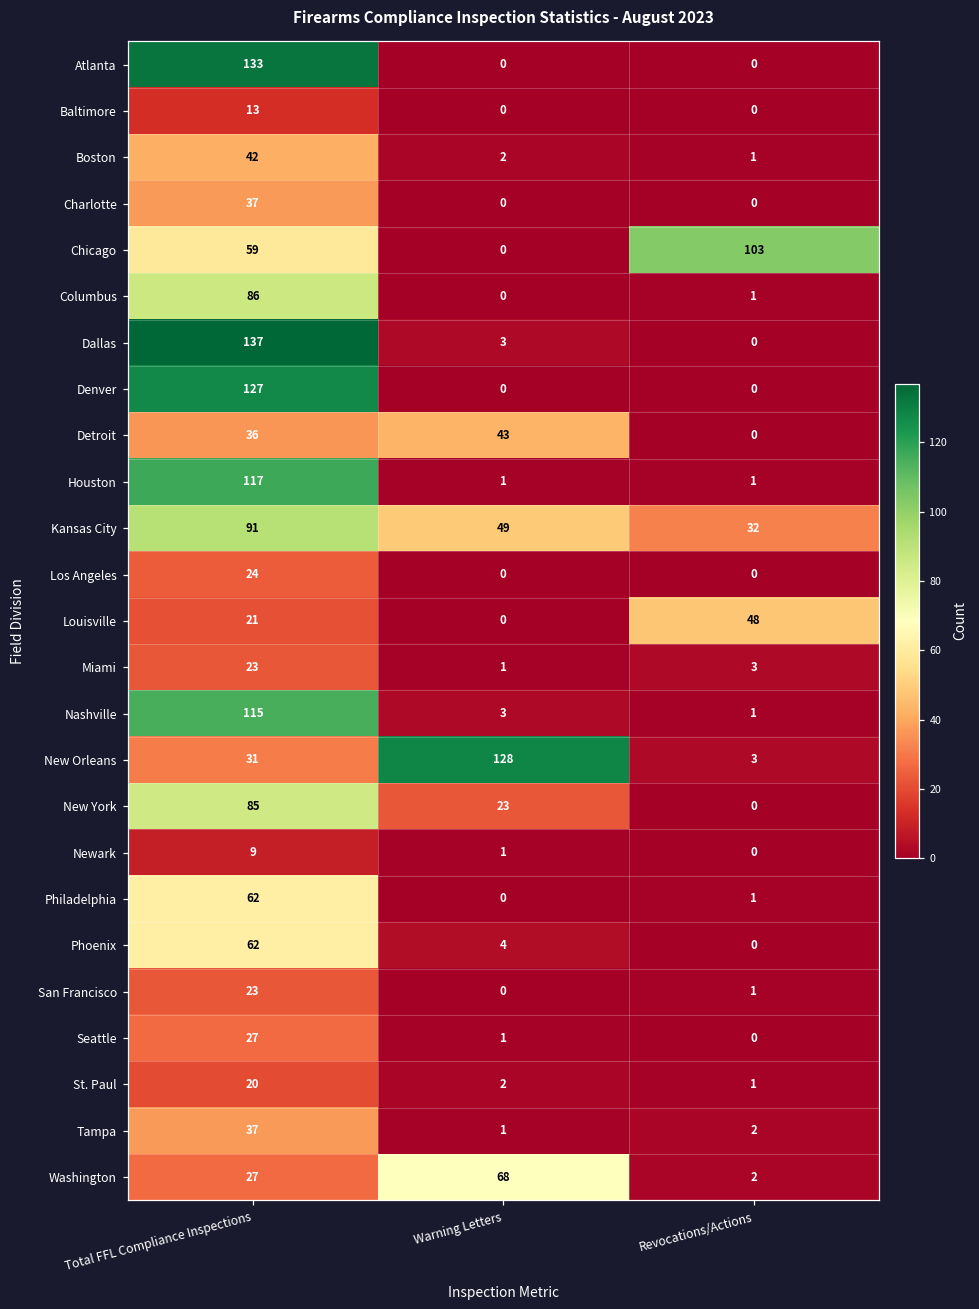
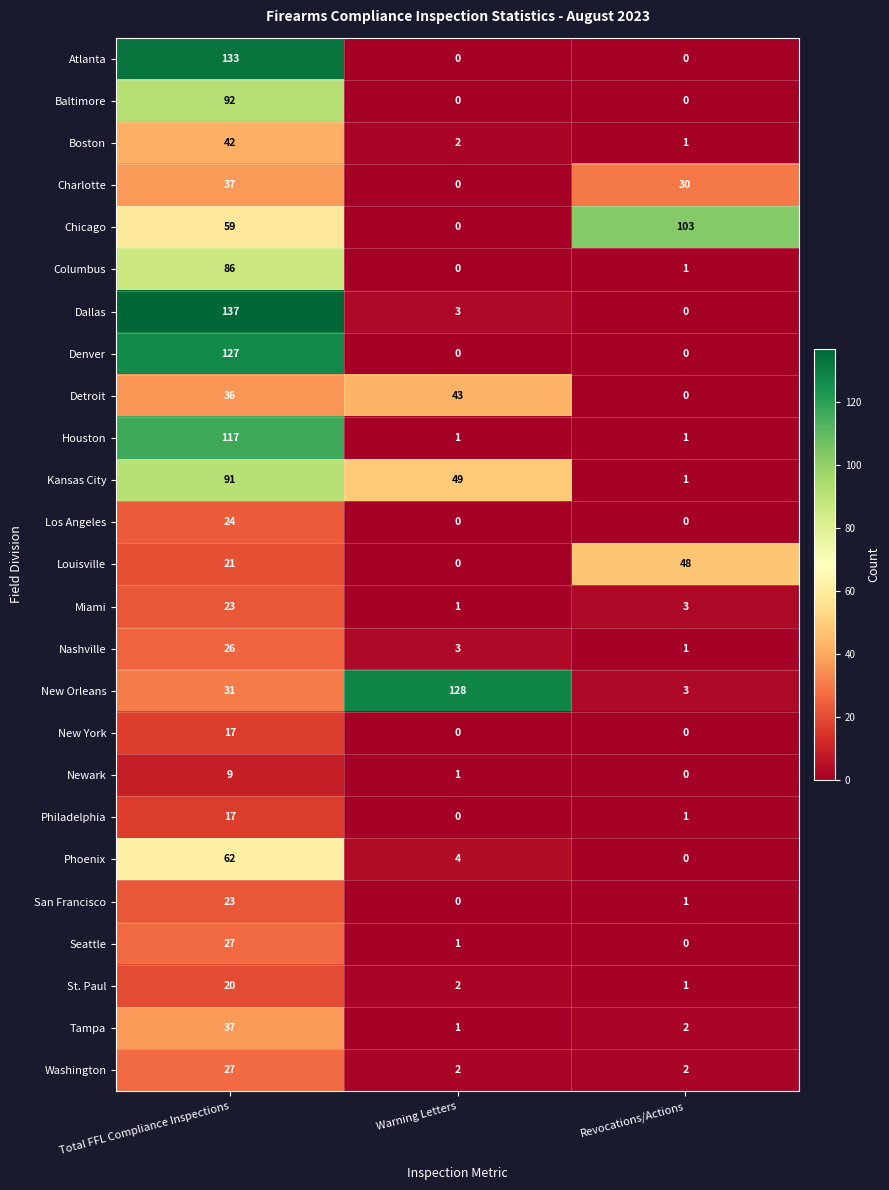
  {
    "Atlanta": {
      "Total FFL Compliance Inspections": 133,
      "Warning Letters": 0,
      "Revocations/Actions": 0
    },
    "Baltimore": {
-     "Total FFL Compliance Inspections": 13,
+     "Total FFL Compliance Inspections": 92,
      "Warning Letters": 0,
      "Revocations/Actions": 0
    },
    "Boston": {
      "Total FFL Compliance Inspections": 42,
      "Warning Letters": 2,
      "Revocations/Actions": 1
    },
    "Charlotte": {
      "Total FFL Compliance Inspections": 37,
      "Warning Letters": 0,
-     "Revocations/Actions": 0
+     "Revocations/Actions": 30
    },
    "Chicago": {
      "Total FFL Compliance Inspections": 59,
      "Warning Letters": 0,
      "Revocations/Actions": 103
    },
    "Columbus": {
      "Total FFL Compliance Inspections": 86,
      "Warning Letters": 0,
      "Revocations/Actions": 1
    },
    "Dallas": {
      "Total FFL Compliance Inspections": 137,
      "Warning Letters": 3,
      "Revocations/Actions": 0
    },
    "Denver": {
      "Total FFL Compliance Inspections": 127,
      "Warning Letters": 0,
      "Revocations/Actions": 0
    },
    "Detroit": {
      "Total FFL Compliance Inspections": 36,
      "Warning Letters": 43,
      "Revocations/Actions": 0
    },
    "Houston": {
      "Total FFL Compliance Inspections": 117,
      "Warning Letters": 1,
      "Revocations/Actions": 1
    },
    "Kansas City": {
      "Total FFL Compliance Inspections": 91,
      "Warning Letters": 49,
-     "Revocations/Actions": 32
+     "Revocations/Actions": 1
    },
    "Los Angeles": {
      "Total FFL Compliance Inspections": 24,
      "Warning Letters": 0,
      "Revocations/Actions": 0
    },
    "Louisville": {
      "Total FFL Compliance Inspections": 21,
      "Warning Letters": 0,
      "Revocations/Actions": 48
    },
    "Miami": {
      "Total FFL Compliance Inspections": 23,
      "Warning Letters": 1,
      "Revocations/Actions": 3
    },
    "Nashville": {
-     "Total FFL Compliance Inspections": 115,
+     "Total FFL Compliance Inspections": 26,
      "Warning Letters": 3,
      "Revocations/Actions": 1
    },
    "New Orleans": {
      "Total FFL Compliance Inspections": 31,
      "Warning Letters": 128,
      "Revocations/Actions": 3
    },
    "New York": {
-     "Total FFL Compliance Inspections": 85,
-     "Warning Letters": 23,
+     "Total FFL Compliance Inspections": 17,
+     "Warning Letters": 0,
      "Revocations/Actions": 0
    },
    "Newark": {
      "Total FFL Compliance Inspections": 9,
      "Warning Letters": 1,
      "Revocations/Actions": 0
    },
    "Philadelphia": {
-     "Total FFL Compliance Inspections": 62,
+     "Total FFL Compliance Inspections": 17,
      "Warning Letters": 0,
      "Revocations/Actions": 1
    },
    "Phoenix": {
      "Total FFL Compliance Inspections": 62,
      "Warning Letters": 4,
      "Revocations/Actions": 0
    },
    "San Francisco": {
      "Total FFL Compliance Inspections": 23,
      "Warning Letters": 0,
      "Revocations/Actions": 1
    },
    "Seattle": {
      "Total FFL Compliance Inspections": 27,
      "Warning Letters": 1,
      "Revocations/Actions": 0
    },
    "St. Paul": {
      "Total FFL Compliance Inspections": 20,
      "Warning Letters": 2,
      "Revocations/Actions": 1
    },
    "Tampa": {
      "Total FFL Compliance Inspections": 37,
      "Warning Letters": 1,
      "Revocations/Actions": 2
    },
    "Washington": {
      "Total FFL Compliance Inspections": 27,
-     "Warning Letters": 68,
+     "Warning Letters": 2,
      "Revocations/Actions": 2
    }
  }
